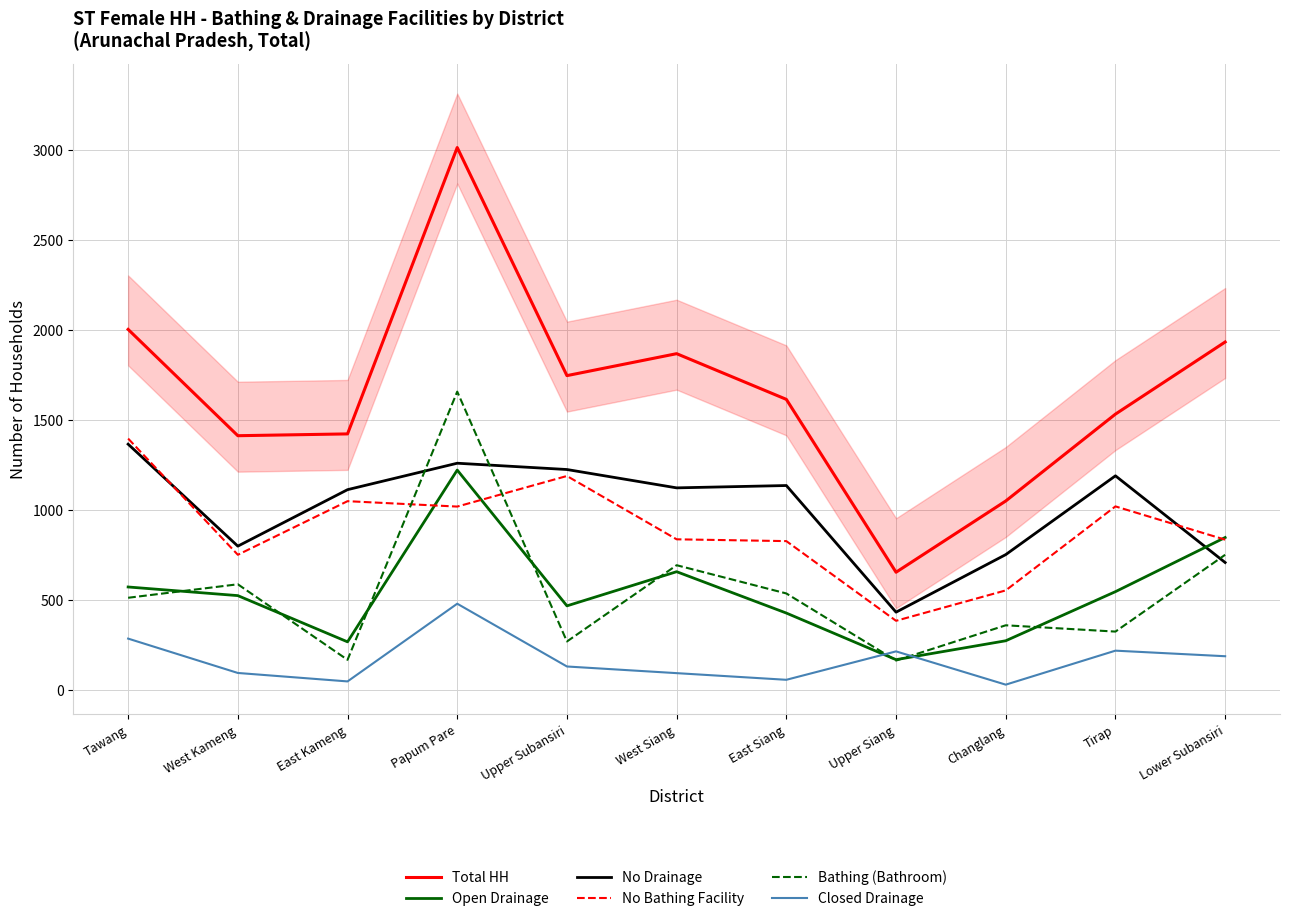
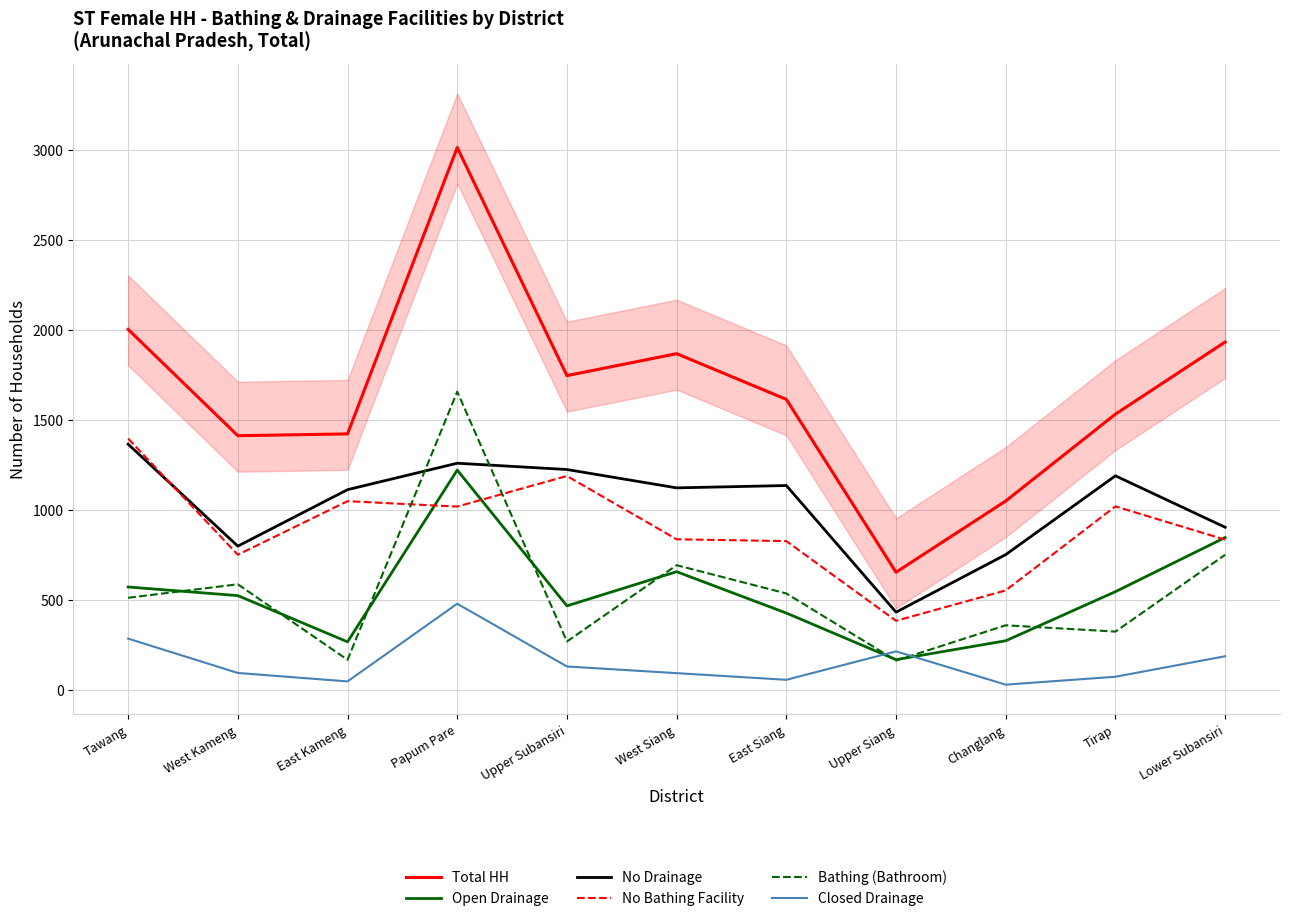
  {
    "No Drainage": {
      "Tawang": 1360,
      "West Kameng": 800,
      "East Kameng": 1110,
      "Papum Pare": 1260,
      "Upper Subansiri": 1220,
      "West Siang": 1120,
      "East Siang": 1130,
      "Upper Siang": 430,
      "Changlang": 750,
      "Tirap": 1190,
-     "Lower Subansiri": 710
+     "Lower Subansiri": 900
    },
    "Closed Drainage": {
      "Tawang": 280,
      "West Kameng": 90,
      "East Kameng": 50,
      "Papum Pare": 480,
      "Upper Subansiri": 130,
      "West Siang": 90,
      "East Siang": 50,
      "Upper Siang": 210,
      "Changlang": 30,
-     "Tirap": 220,
+     "Tirap": 70,
      "Lower Subansiri": 190
    }
  }
